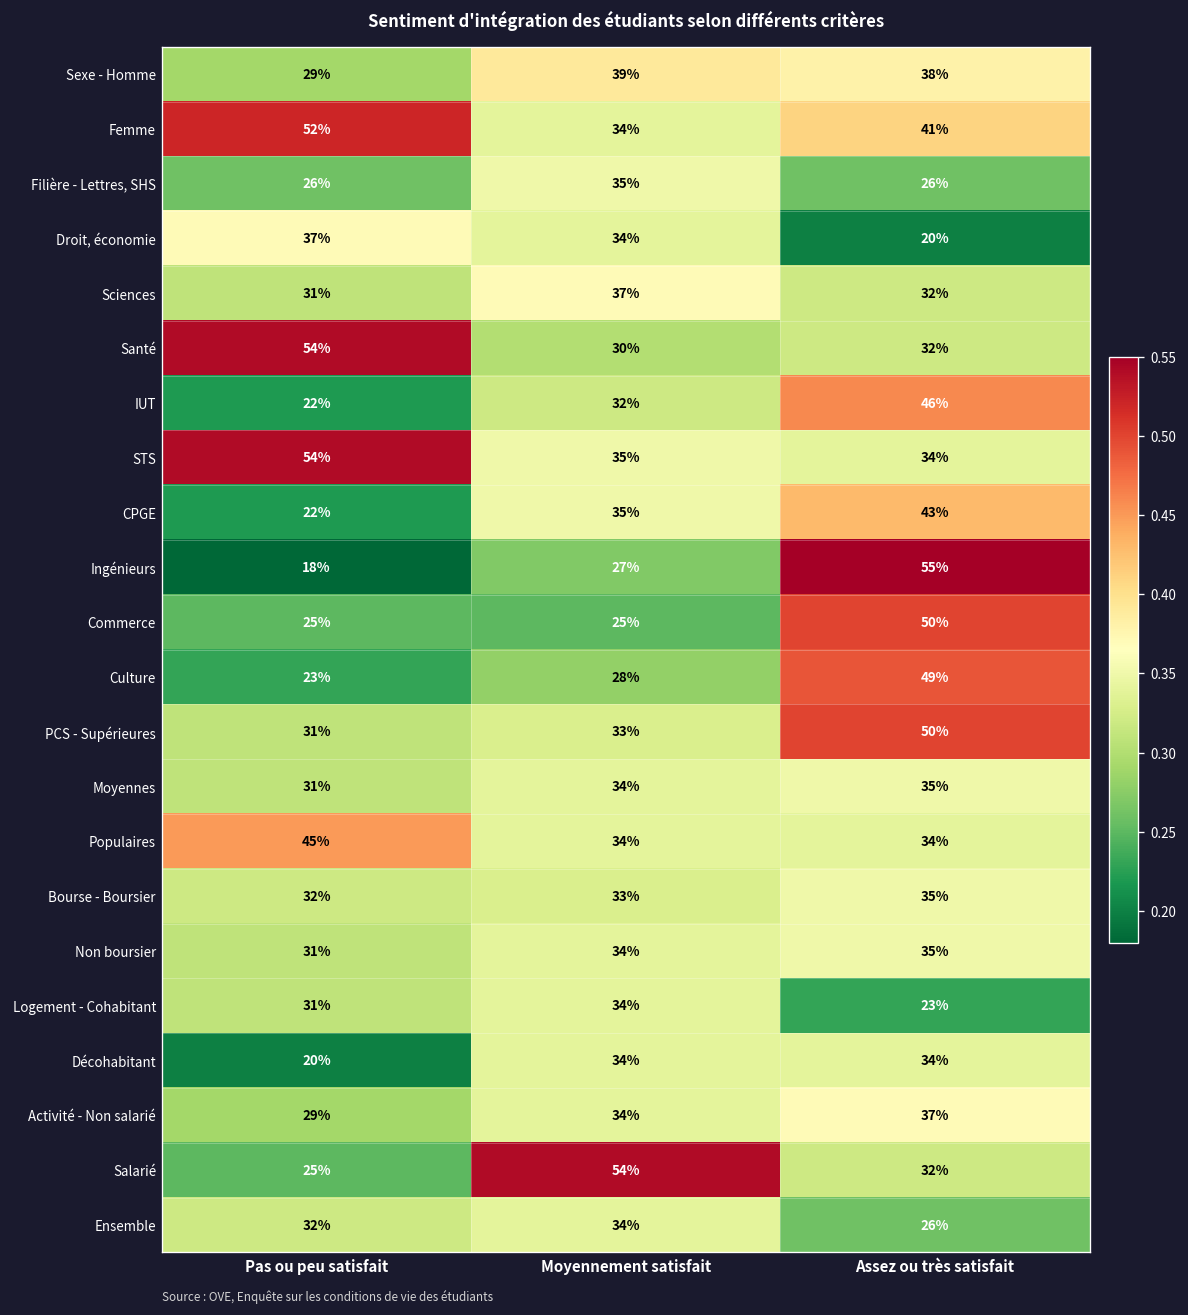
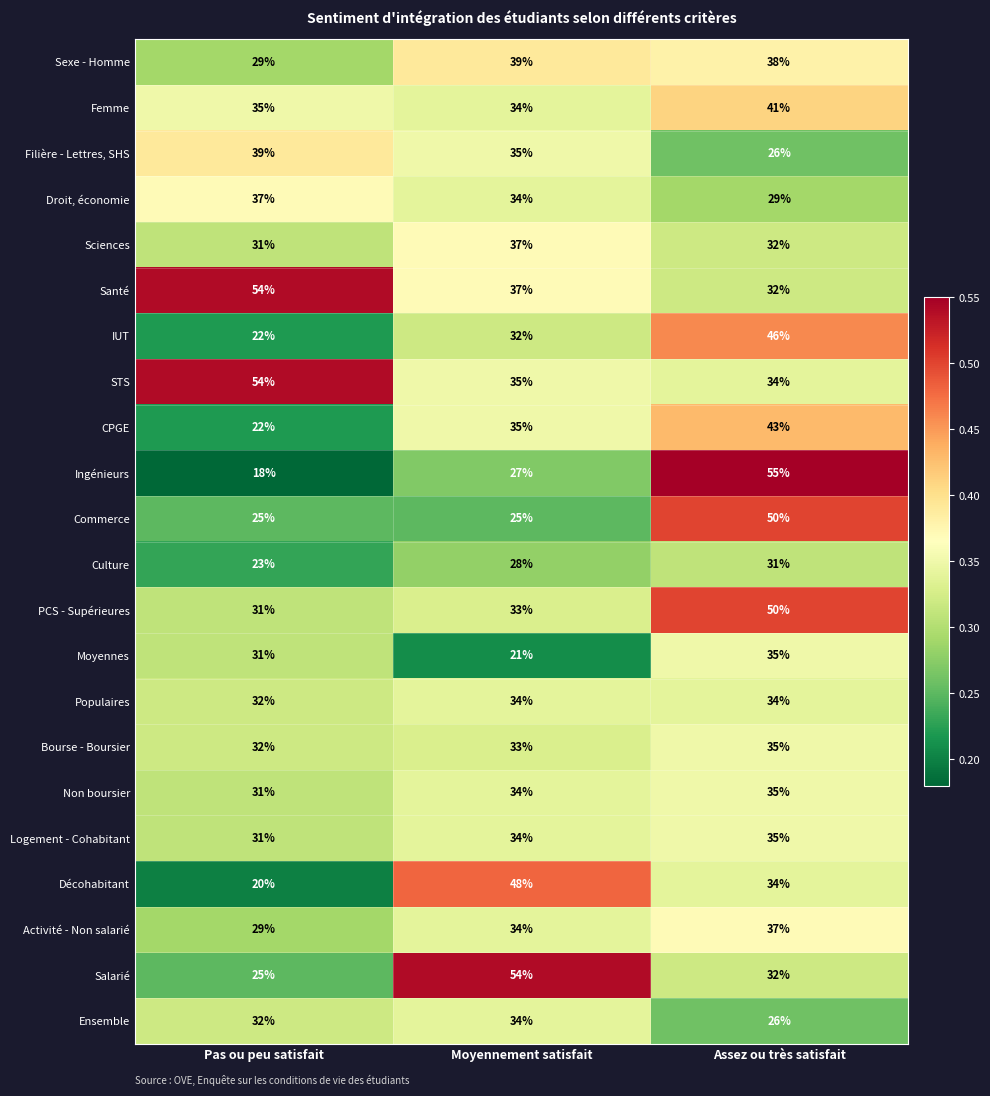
  {
    "Sexe - Homme": {
      "Pas ou peu satisfait": "29%",
      "Moyennement satisfait": "39%",
      "Assez ou très satisfait": "38%"
    },
    "Femme": {
-     "Pas ou peu satisfait": "52%",
+     "Pas ou peu satisfait": "35%",
      "Moyennement satisfait": "34%",
      "Assez ou très satisfait": "41%"
    },
    "Filière - Lettres, SHS": {
-     "Pas ou peu satisfait": "26%",
+     "Pas ou peu satisfait": "39%",
      "Moyennement satisfait": "35%",
      "Assez ou très satisfait": "26%"
    },
    "Droit, économie": {
      "Pas ou peu satisfait": "37%",
      "Moyennement satisfait": "34%",
-     "Assez ou très satisfait": "20%"
+     "Assez ou très satisfait": "29%"
    },
    "Sciences": {
      "Pas ou peu satisfait": "31%",
      "Moyennement satisfait": "37%",
      "Assez ou très satisfait": "32%"
    },
    "Santé": {
      "Pas ou peu satisfait": "54%",
-     "Moyennement satisfait": "30%",
+     "Moyennement satisfait": "37%",
      "Assez ou très satisfait": "32%"
    },
    "IUT": {
      "Pas ou peu satisfait": "22%",
      "Moyennement satisfait": "32%",
      "Assez ou très satisfait": "46%"
    },
    "STS": {
      "Pas ou peu satisfait": "54%",
      "Moyennement satisfait": "35%",
      "Assez ou très satisfait": "34%"
    },
    "CPGE": {
      "Pas ou peu satisfait": "22%",
      "Moyennement satisfait": "35%",
      "Assez ou très satisfait": "43%"
    },
    "Ingénieurs": {
      "Pas ou peu satisfait": "18%",
      "Moyennement satisfait": "27%",
      "Assez ou très satisfait": "55%"
    },
    "Commerce": {
      "Pas ou peu satisfait": "25%",
      "Moyennement satisfait": "25%",
      "Assez ou très satisfait": "50%"
    },
    "Culture": {
      "Pas ou peu satisfait": "23%",
      "Moyennement satisfait": "28%",
-     "Assez ou très satisfait": "49%"
+     "Assez ou très satisfait": "31%"
    },
    "PCS - Supérieures": {
      "Pas ou peu satisfait": "31%",
      "Moyennement satisfait": "33%",
      "Assez ou très satisfait": "50%"
    },
    "Moyennes": {
      "Pas ou peu satisfait": "31%",
-     "Moyennement satisfait": "34%",
+     "Moyennement satisfait": "21%",
      "Assez ou très satisfait": "35%"
    },
    "Populaires": {
-     "Pas ou peu satisfait": "45%",
+     "Pas ou peu satisfait": "32%",
      "Moyennement satisfait": "34%",
      "Assez ou très satisfait": "34%"
    },
    "Bourse - Boursier": {
      "Pas ou peu satisfait": "32%",
      "Moyennement satisfait": "33%",
      "Assez ou très satisfait": "35%"
    },
    "Non boursier": {
      "Pas ou peu satisfait": "31%",
      "Moyennement satisfait": "34%",
      "Assez ou très satisfait": "35%"
    },
    "Logement - Cohabitant": {
      "Pas ou peu satisfait": "31%",
      "Moyennement satisfait": "34%",
-     "Assez ou très satisfait": "23%"
+     "Assez ou très satisfait": "35%"
    },
    "Décohabitant": {
      "Pas ou peu satisfait": "20%",
-     "Moyennement satisfait": "34%",
+     "Moyennement satisfait": "48%",
      "Assez ou très satisfait": "34%"
    },
    "Activité - Non salarié": {
      "Pas ou peu satisfait": "29%",
      "Moyennement satisfait": "34%",
      "Assez ou très satisfait": "37%"
    },
    "Salarié": {
      "Pas ou peu satisfait": "25%",
      "Moyennement satisfait": "54%",
      "Assez ou très satisfait": "32%"
    },
    "Ensemble": {
      "Pas ou peu satisfait": "32%",
      "Moyennement satisfait": "34%",
      "Assez ou très satisfait": "26%"
    }
  }
